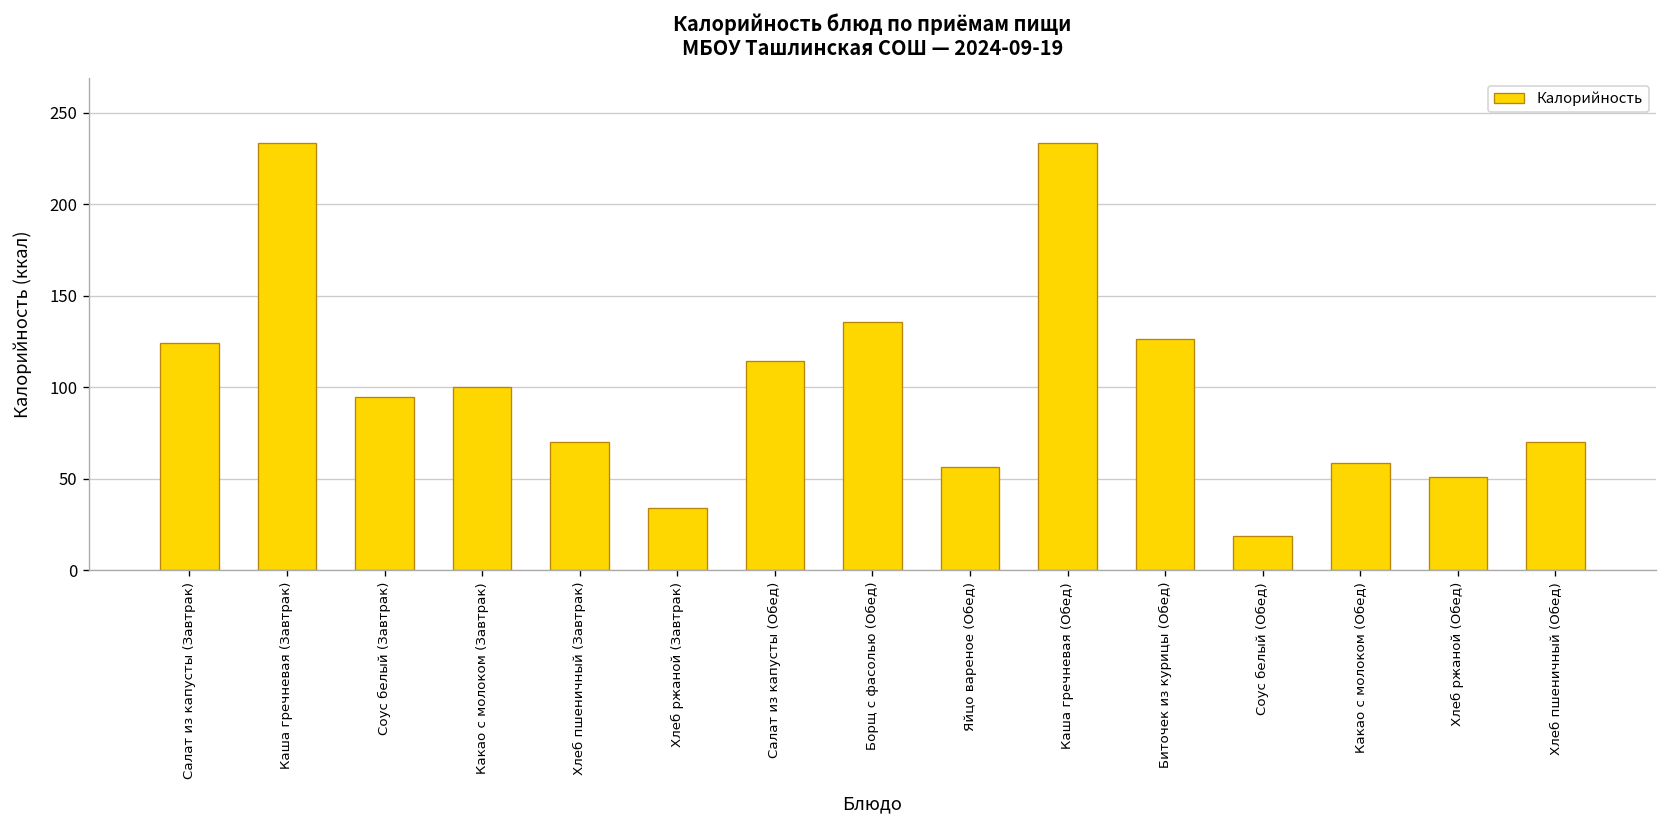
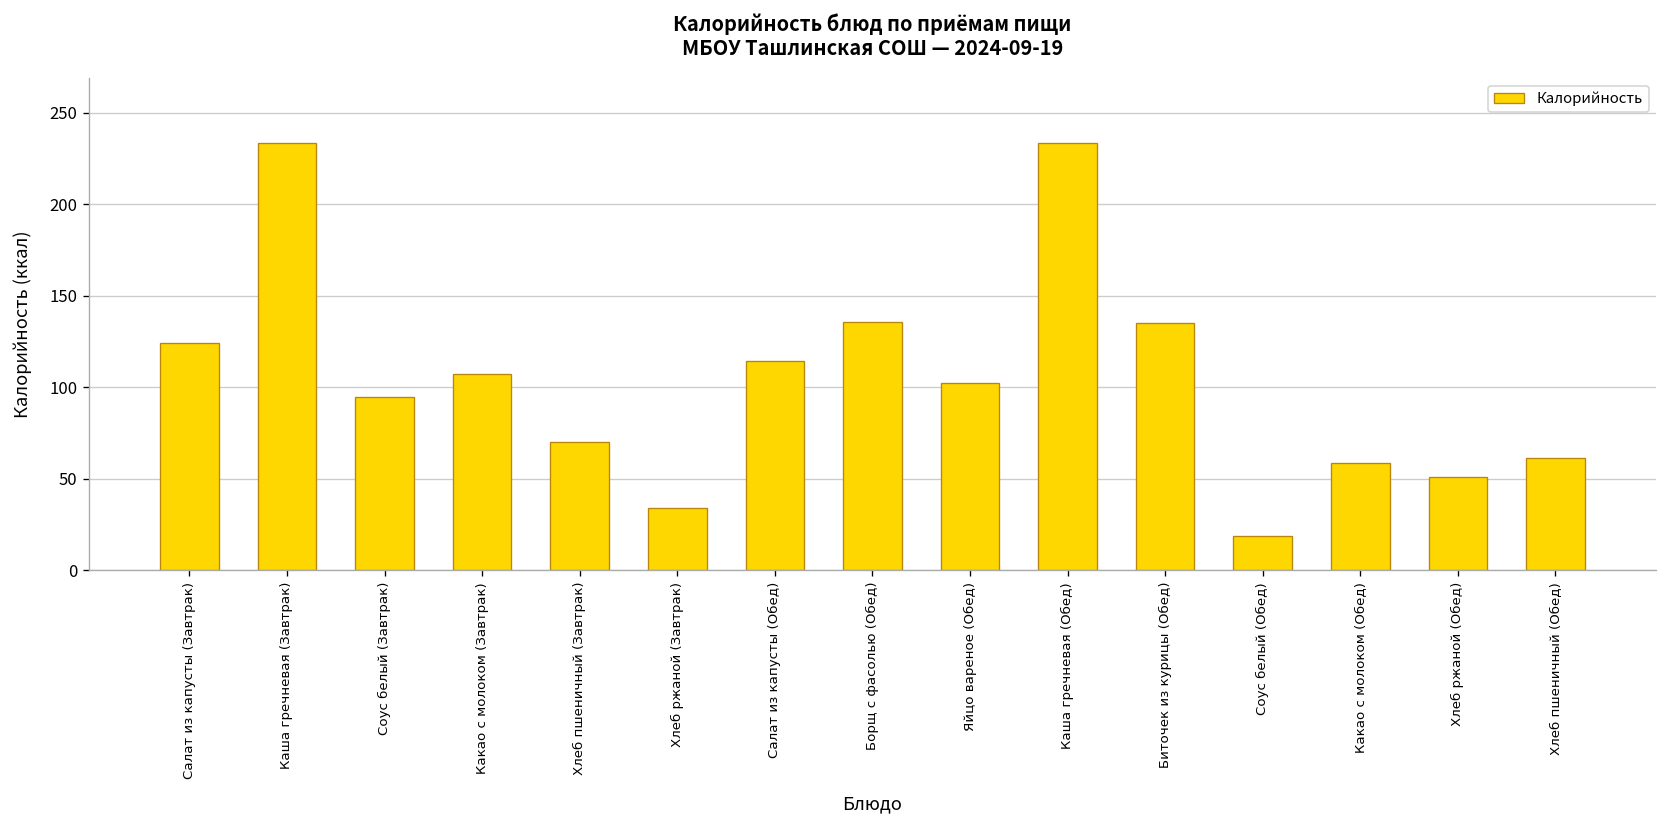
  {
    "Салат из капусты (Завтрак)": 124,
    "Каша гречневая (Завтрак)": 234,
    "Соус белый (Завтрак)": 95,
-   "Какао с молоком (Завтрак)": 100,
+   "Какао с молоком (Завтрак)": 107,
    "Хлеб пшеничный (Завтрак)": 70,
    "Хлеб ржаной (Завтрак)": 34,
    "Салат из капусты (Обед)": 114,
    "Борщ с фасолью (Обед)": 136,
-   "Яйцо вареное (Обед)": 57,
+   "Яйцо вареное (Обед)": 102,
    "Каша гречневая (Обед)": 234,
-   "Биточек из курицы (Обед)": 127,
+   "Биточек из курицы (Обед)": 135,
    "Соус белый (Обед)": 19,
    "Какао с молоком (Обед)": 59,
    "Хлеб ржаной (Обед)": 51,
-   "Хлеб пшеничный (Обед)": 70
+   "Хлеб пшеничный (Обед)": 62
  }
